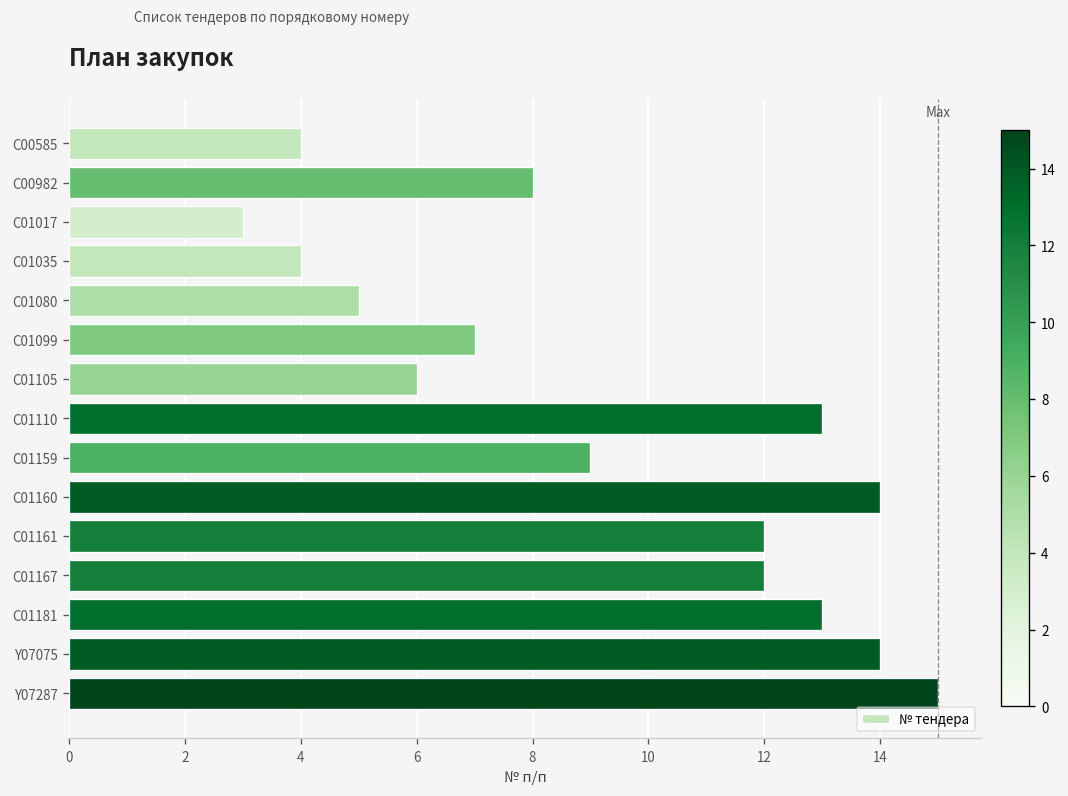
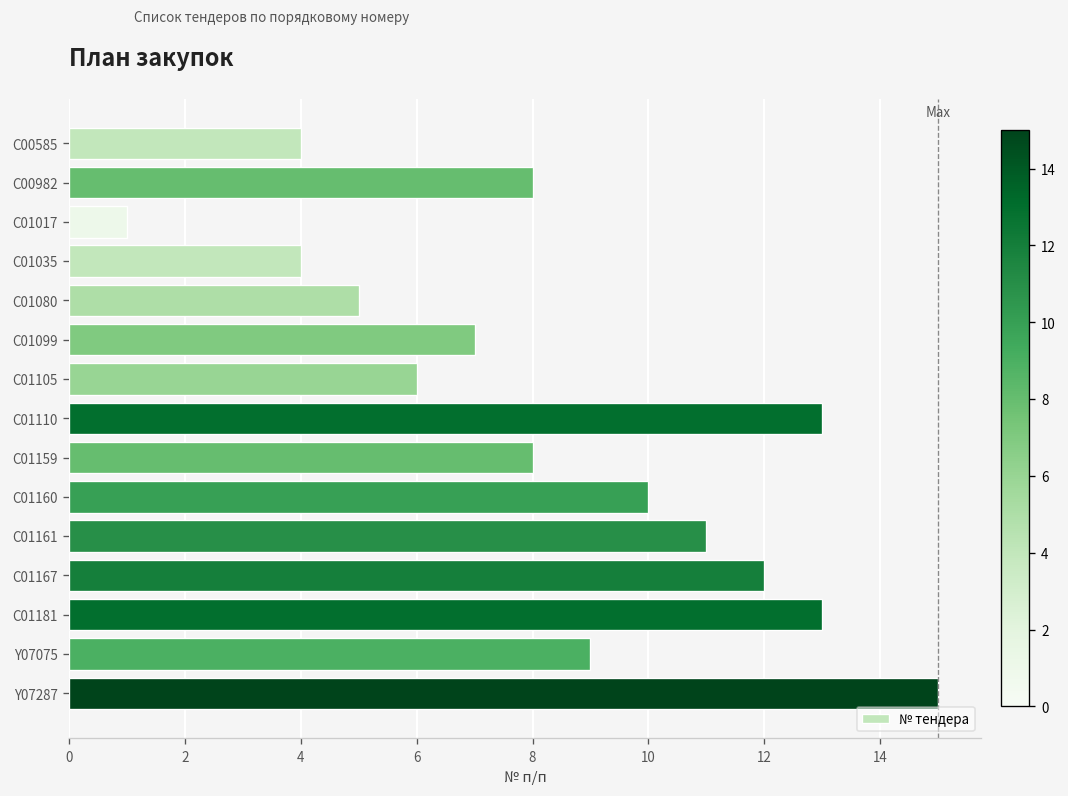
  {
    "C00585": 4,
    "C00982": 8,
-   "C01017": 3,
+   "C01017": 1,
    "C01035": 4,
    "C01080": 5,
    "C01099": 7,
    "C01105": 6,
    "C01110": 13,
-   "C01159": 9,
-   "C01160": 14,
-   "C01161": 12,
+   "C01159": 8,
+   "C01160": 10,
+   "C01161": 11,
    "C01167": 12,
    "C01181": 13,
-   "Y07075": 14,
+   "Y07075": 9,
    "Y07287": 15
  }
